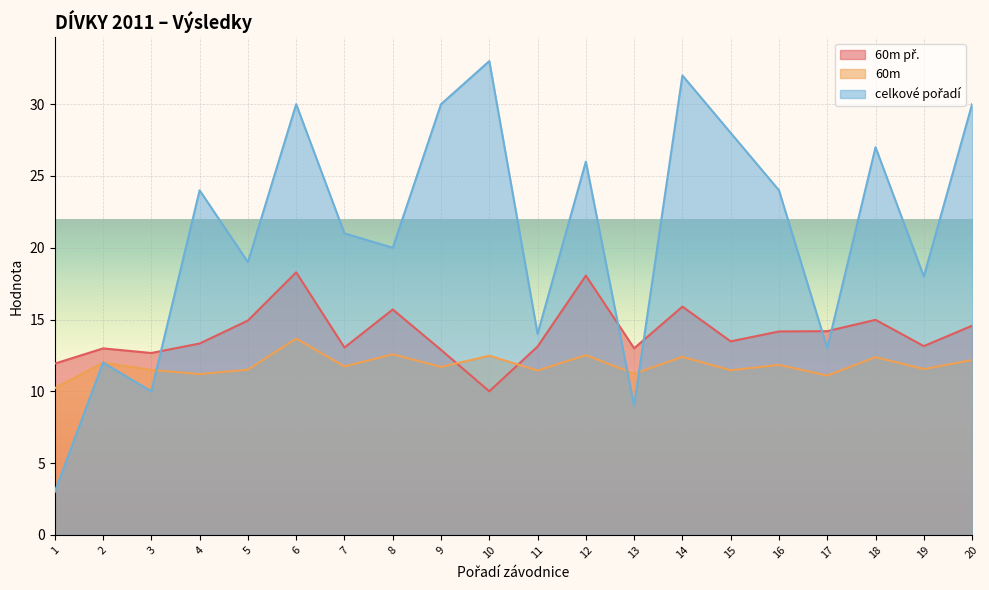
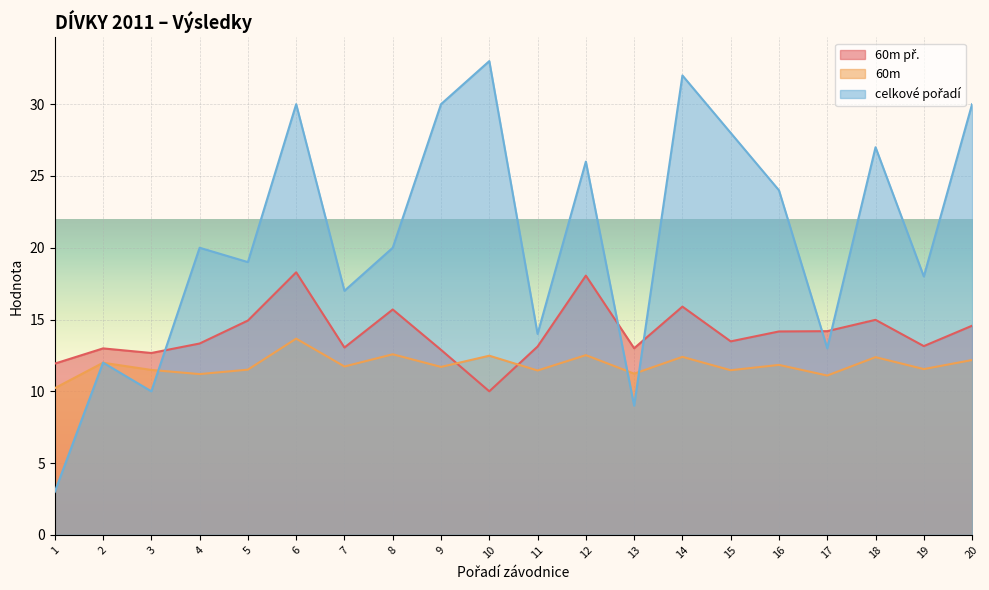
  {
    "celkové pořadí": {
      "1": 3,
      "3": 10,
-     "4": 24,
+     "4": 20,
      "5": 19,
      "6": 30,
-     "7": 21,
+     "7": 17,
      "8": 20,
      "9": 30,
      "10": 33,
      "11": 14,
      "12": 26,
      "13": 9,
      "14": 32,
      "15": 28,
      "16": 24,
      "17": 13,
      "18": 27,
      "19": 18,
      "20": 30
    }
  }
